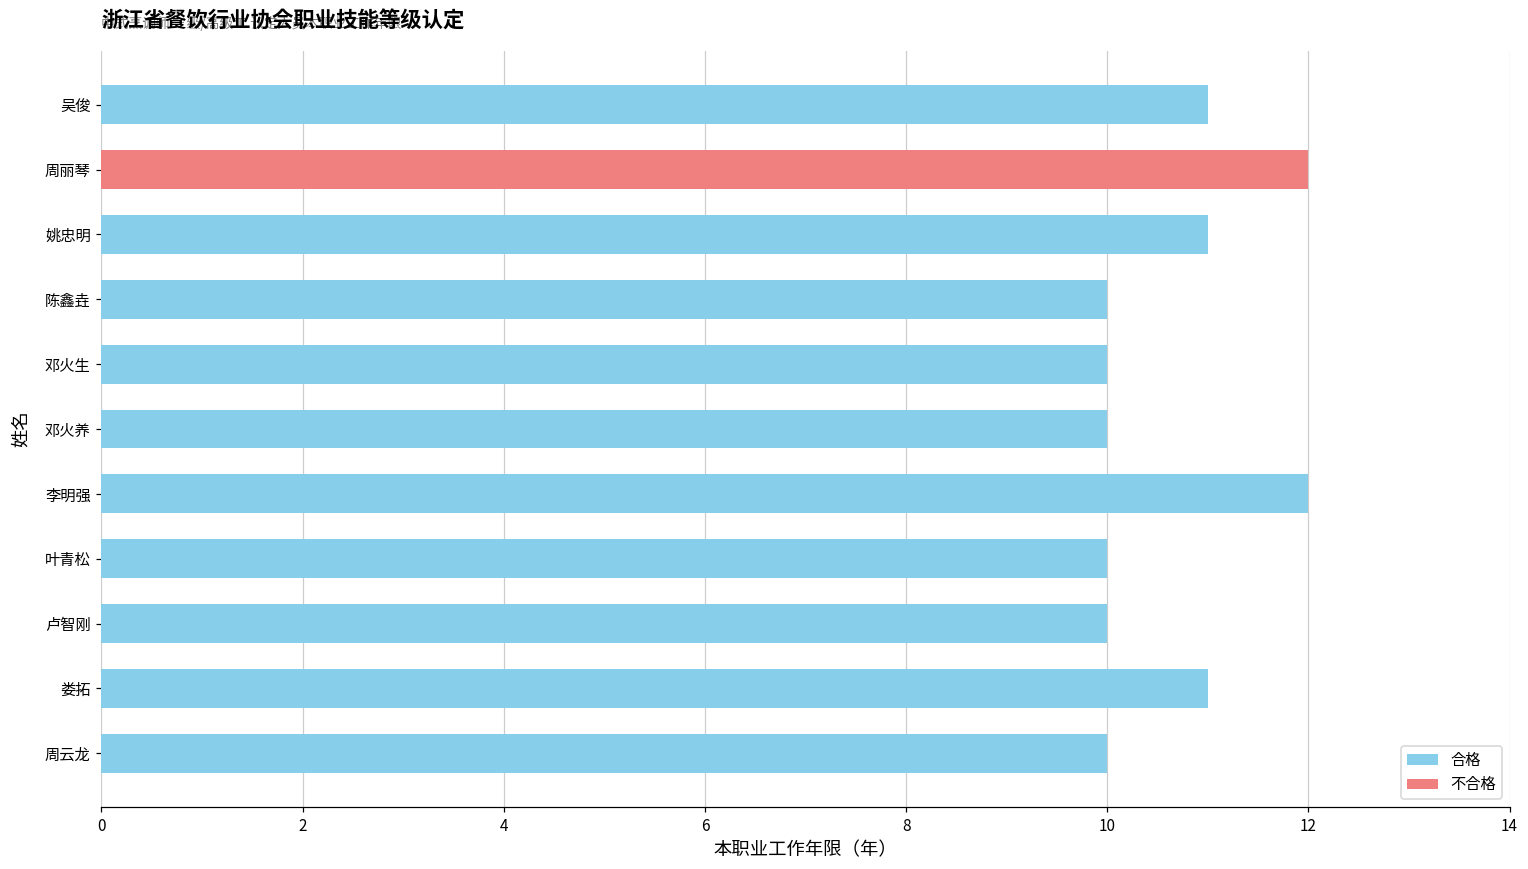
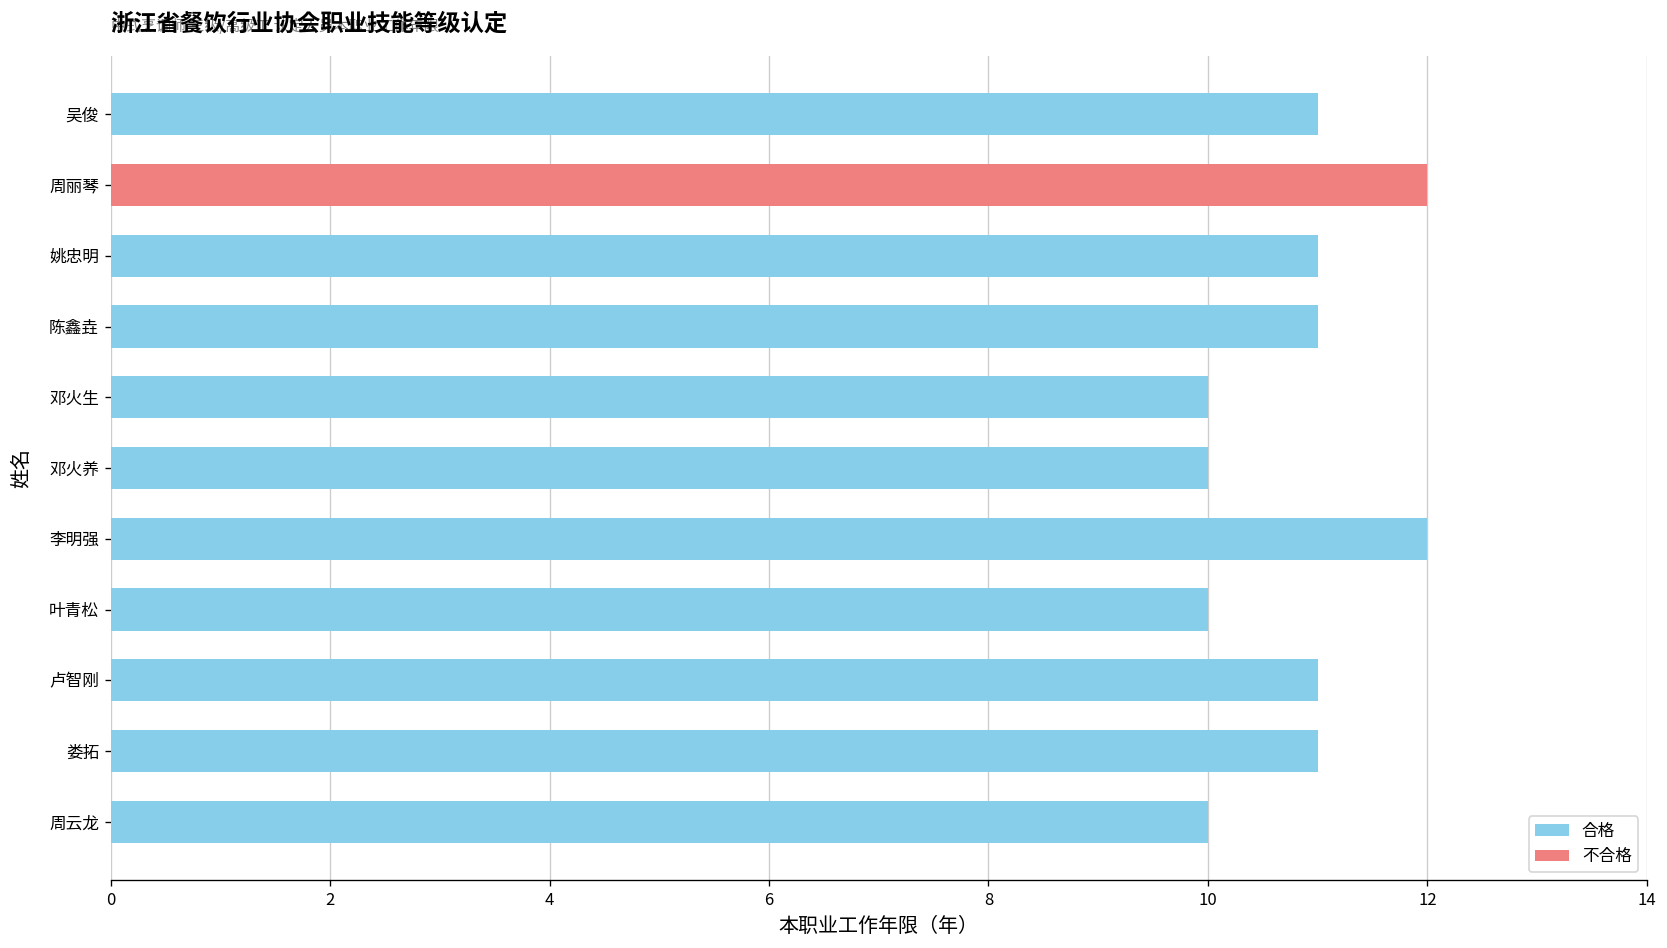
  {
    "吴俊": 11,
    "周丽琴": 12,
    "姚忠明": 11,
-   "陈鑫垚": 10,
+   "陈鑫垚": 11,
    "邓火生": 10,
    "邓火养": 10,
    "李明强": 12,
    "叶青松": 10,
-   "卢智刚": 10,
+   "卢智刚": 11,
    "娄拓": 11,
    "周云龙": 10
  }
